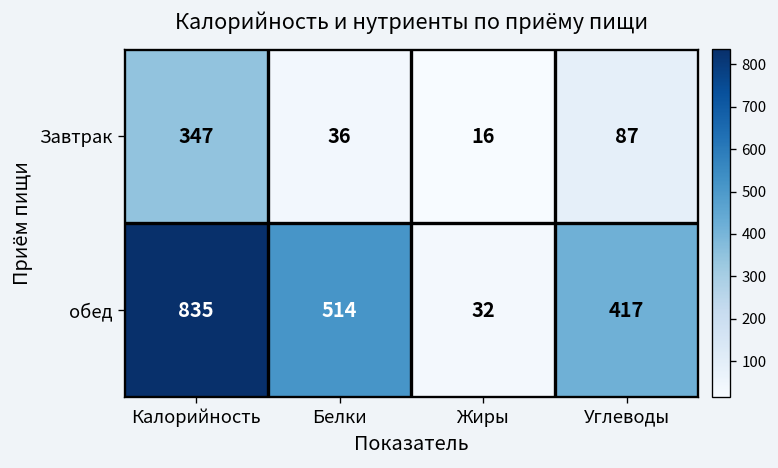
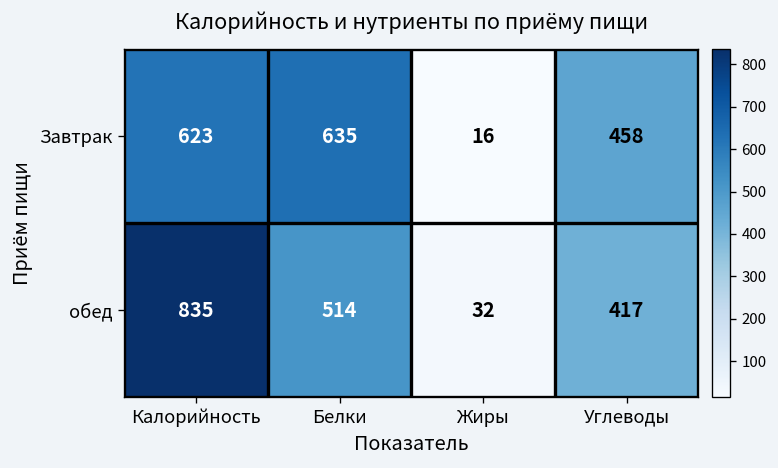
  {
    "Завтрак": {
-     "Калорийность": 347,
-     "Белки": 36,
+     "Калорийность": 623,
+     "Белки": 635,
      "Жиры": 16,
-     "Углеводы": 87
+     "Углеводы": 458
    },
    "обед": {
      "Калорийность": 835,
      "Белки": 514,
      "Жиры": 32,
      "Углеводы": 417
    }
  }
